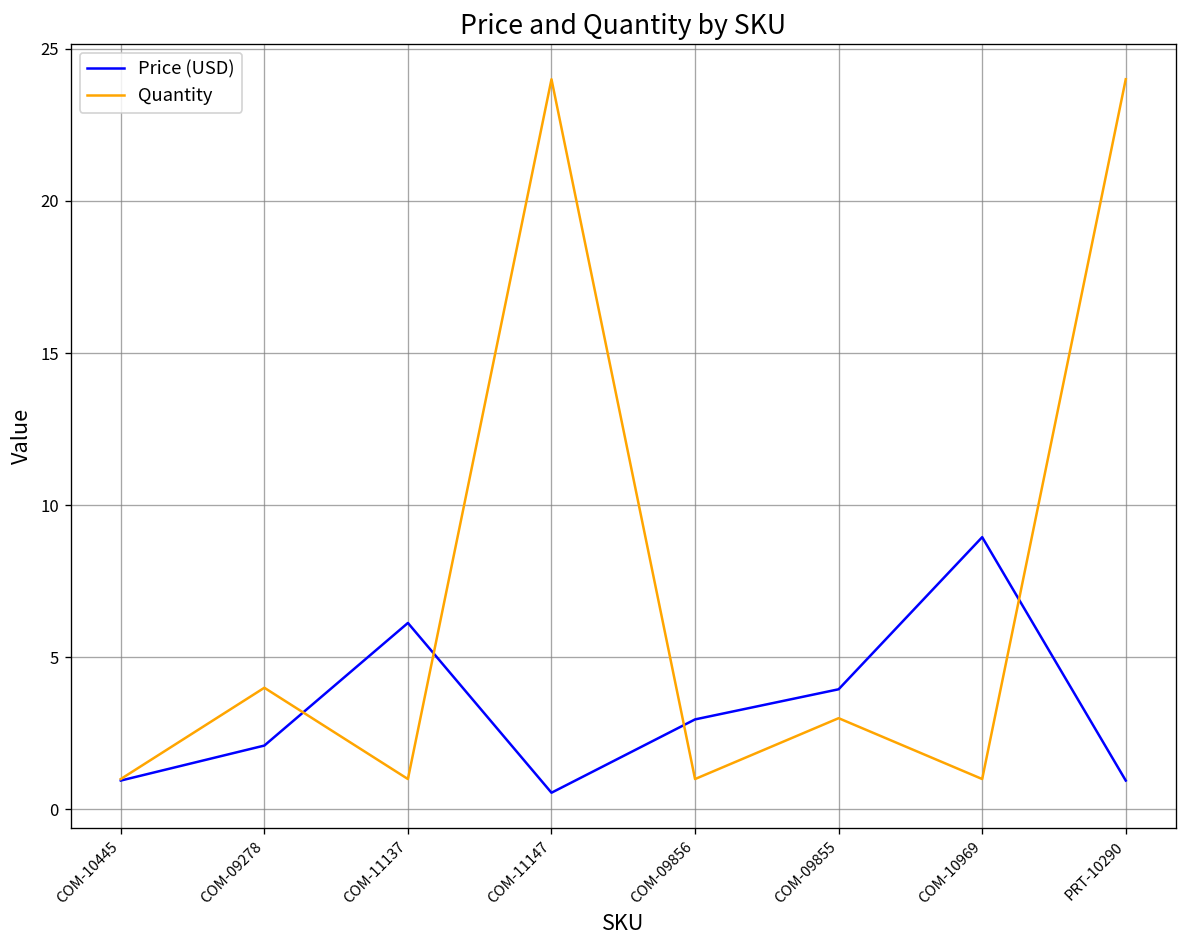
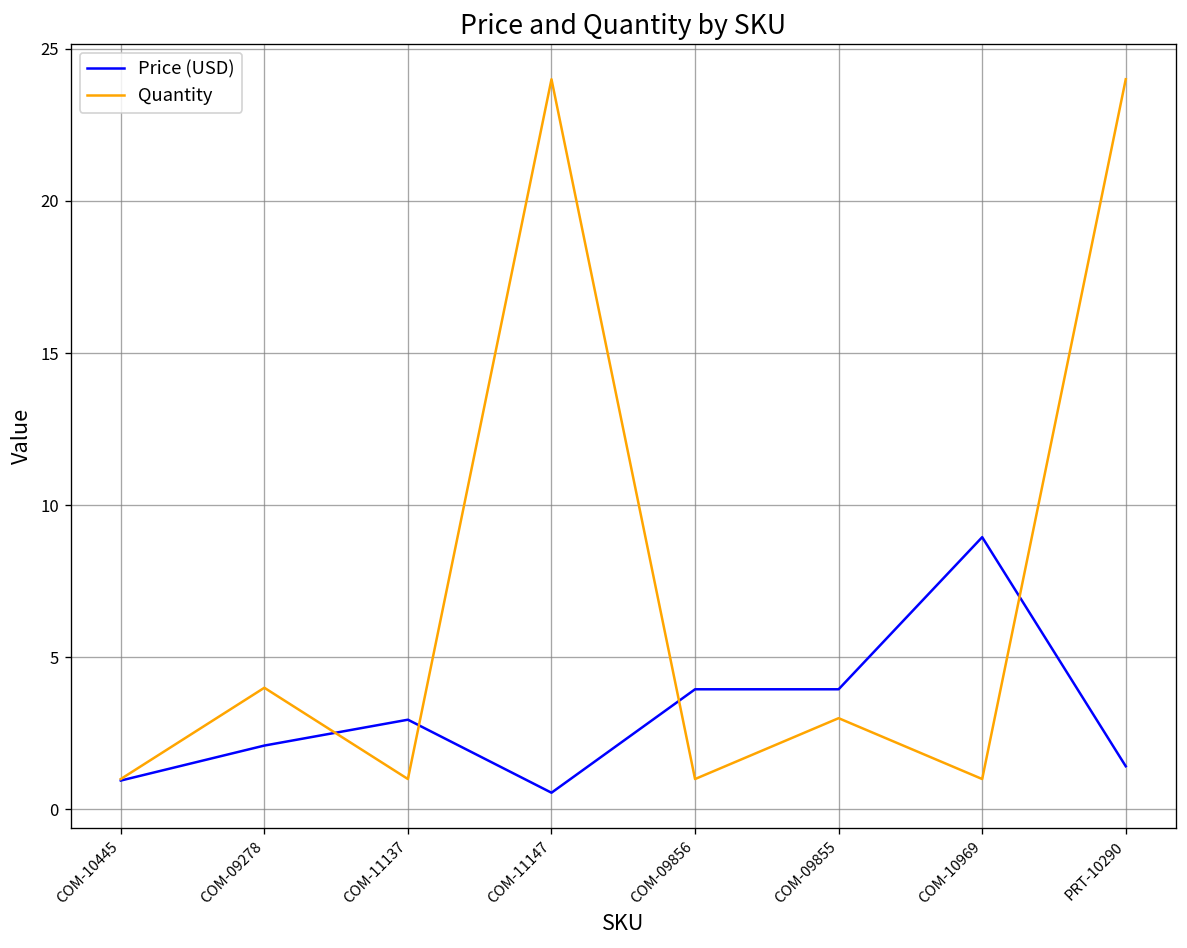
  {
    "Price (USD)": {
      "COM-09278": 2.1,
-     "COM-11137": 6.1,
+     "COM-11137": 3.0,
      "COM-11147": 0.6,
-     "COM-09856": 3.0,
+     "COM-09856": 4.0,
      "COM-09855": 4.0,
      "COM-10969": 9.0,
-     "PRT-10290": 1.0
+     "PRT-10290": 1.4
    },
    "Quantity": {
      "COM-09278": 4.0,
      "COM-11137": 1.0,
      "COM-11147": 24.0,
      "COM-09856": 1.0,
      "COM-09855": 3.0,
      "COM-10969": 1.0,
      "PRT-10290": 24.0
    }
  }
